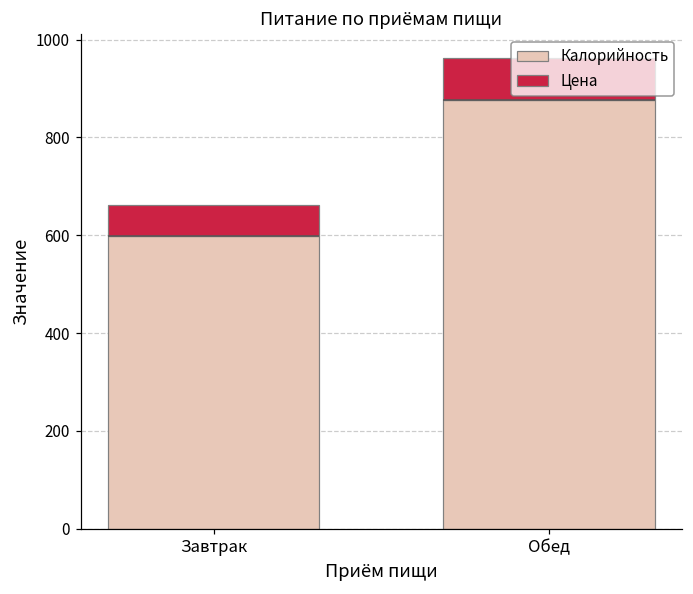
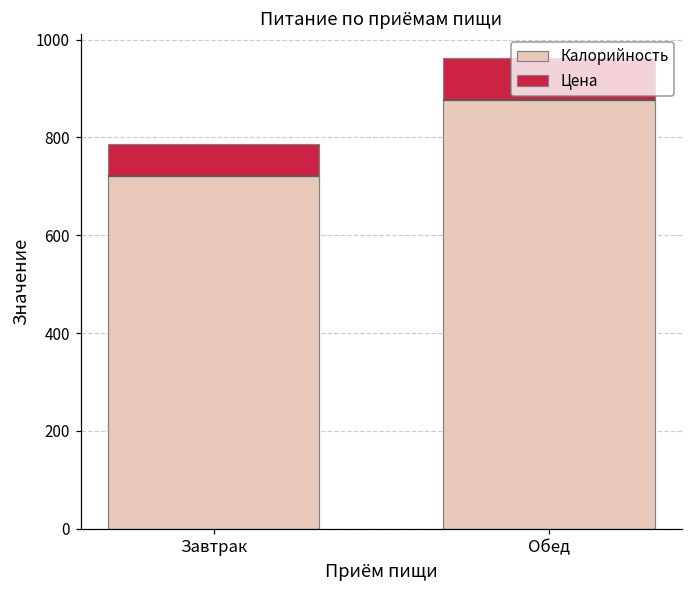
  {
    "Калорийность": {
-     "Завтрак": 600,
+     "Завтрак": 720,
      "Обед": 880
    },
    "Цена": {
      "Завтрак": 60
    }
  }
